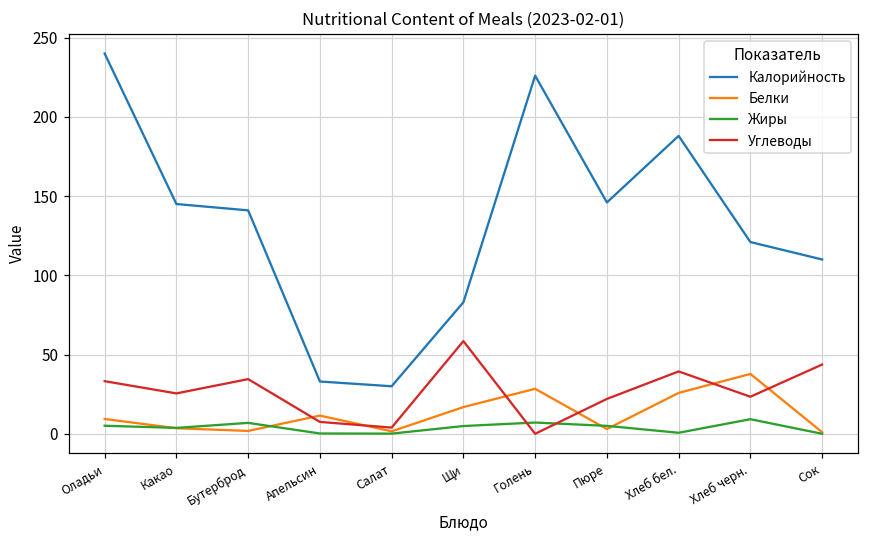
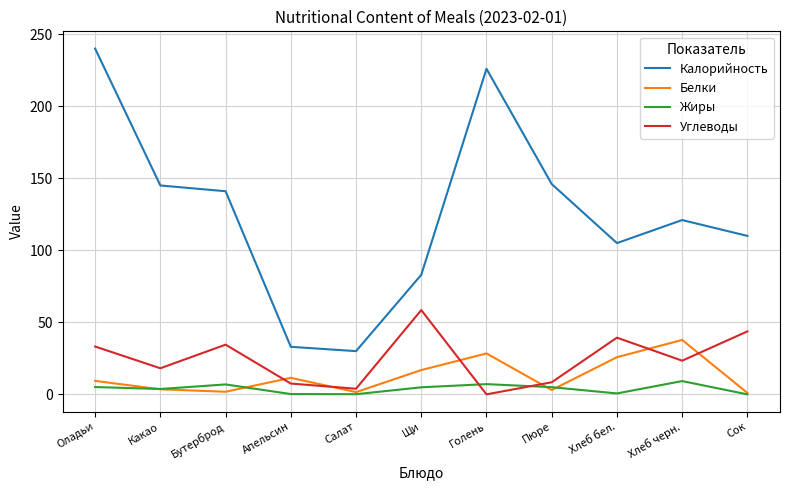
  {
    "Калорийность": {
      "Оладьи": 240,
      "Какао": 145,
      "Бутерброд": 141,
      "Апельсин": 33,
      "Салат": 30,
      "Щи": 83,
      "Голень": 226,
      "Пюре": 146,
-     "Хлеб бел.": 188,
+     "Хлеб бел.": 105,
      "Хлеб черн.": 121,
      "Сок": 110
    },
    "Белки": {
      "Оладьи": 9,
      "Бутерброд": 2,
      "Апельсин": 11,
      "Щи": 17,
      "Голень": 28,
      "Пюре": 3,
      "Хлеб бел.": 26,
      "Хлеб черн.": 38
    },
    "Жиры": {
      "Оладьи": 5,
      "Бутерброд": 7,
      "Апельсин": 0,
      "Щи": 5,
      "Голень": 7,
      "Пюре": 5,
      "Хлеб бел.": 1,
      "Хлеб черн.": 9
    },
    "Углеводы": {
      "Оладьи": 33,
-     "Какао": 25,
+     "Какао": 18,
      "Бутерброд": 35,
      "Апельсин": 8,
      "Салат": 4,
      "Щи": 58,
      "Голень": 0,
-     "Пюре": 22,
+     "Пюре": 8,
      "Хлеб бел.": 39,
      "Хлеб черн.": 23,
      "Сок": 44
    }
  }
